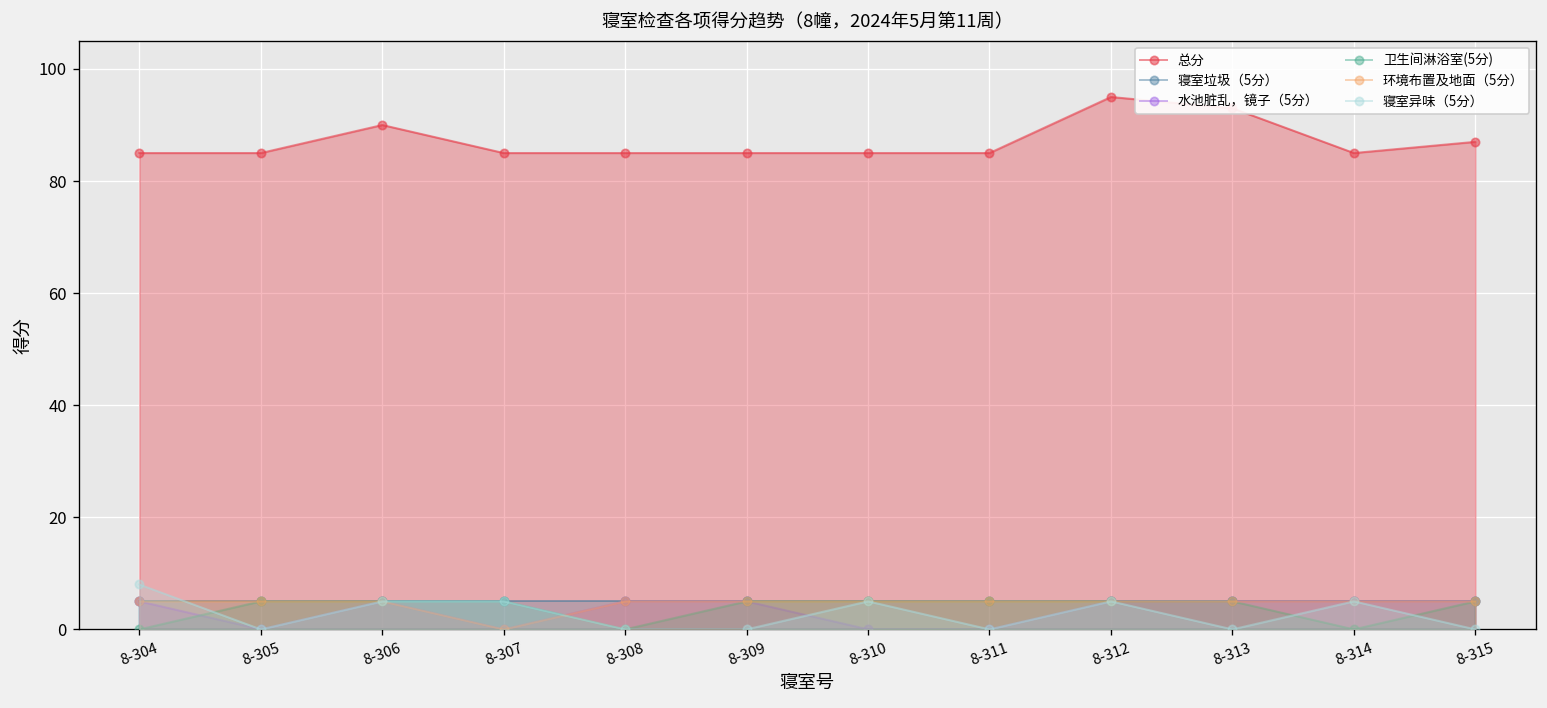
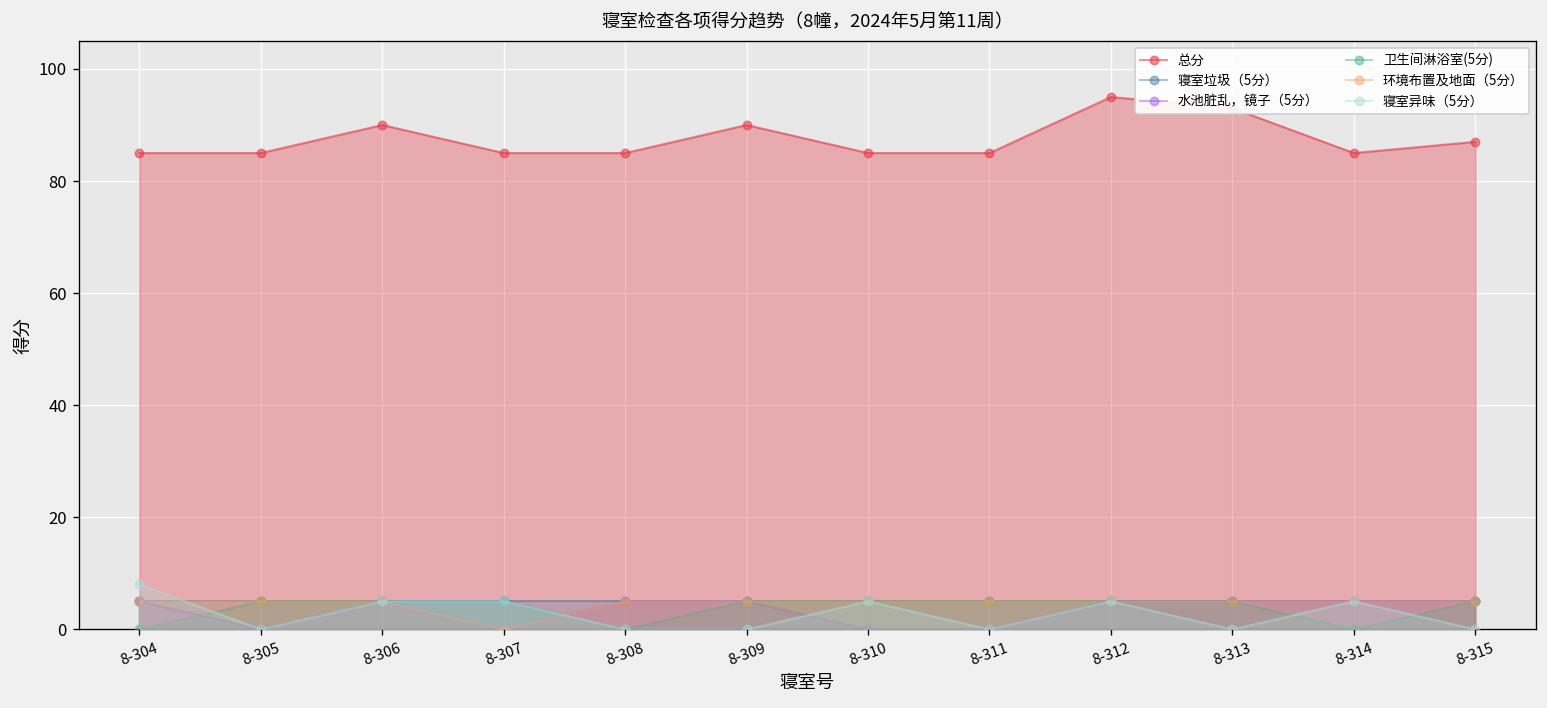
  {
    "总分": {
      "8-304": 85,
      "8-305": 85,
      "8-306": 90,
      "8-307": 85,
      "8-308": 85,
-     "8-309": 85,
+     "8-309": 90,
      "8-310": 85,
      "8-311": 85,
      "8-312": 95,
      "8-314": 85,
      "8-315": 87
    },
    "水池脏乱，镜子（5分）": {
      "8-310": 0
    },
    "寝室异味（5分）": {
      "8-304": 8,
      "8-309": 0,
      "8-313": 0,
      "8-315": 0
    }
  }
